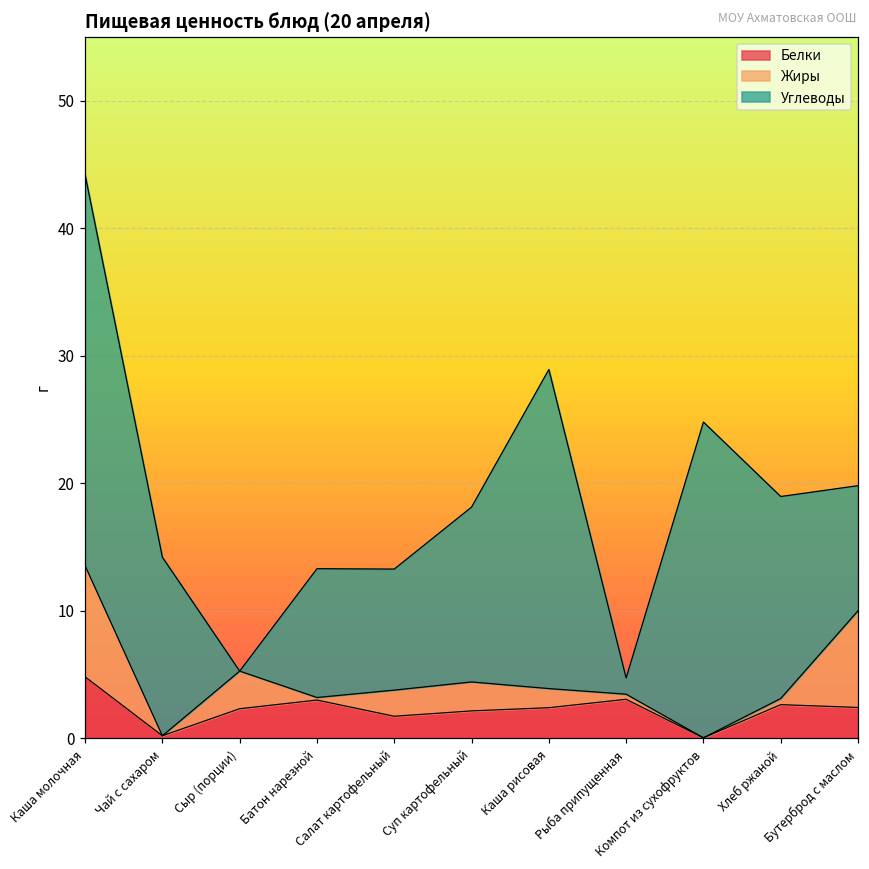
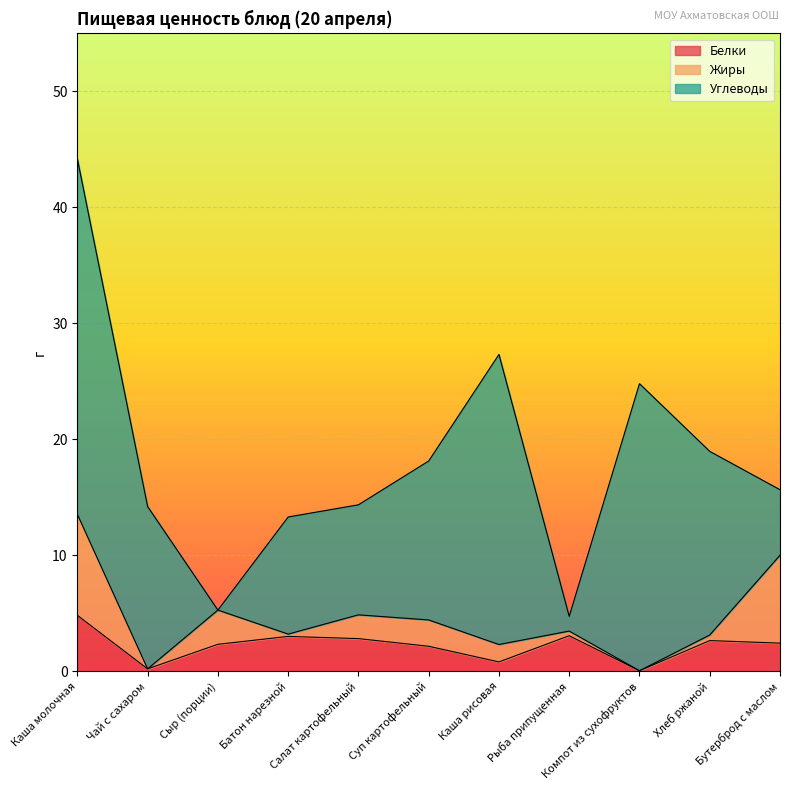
  {
    "Белки": {
      "Каша молочная": 4.8,
      "Сыр (порции)": 2.3,
-     "Салат картофельный": 1.7,
+     "Салат картофельный": 2.8,
      "Суп картофельный": 2.2,
-     "Каша рисовая": 2.4,
+     "Каша рисовая": 0.8,
      "Рыба припущенная": 3.1,
      "Хлеб ржаной": 2.6,
      "Бутерброд с маслом": 2.4
    },
    "Жиры": {
      "Каша молочная": 8.7,
      "Салат картофельный": 2.0,
      "Суп картофельный": 2.3,
      "Каша рисовая": 1.5,
      "Рыба припущенная": 0.4,
      "Хлеб ржаной": 0.5,
      "Бутерброд с маслом": 7.6
    },
    "Углеводы": {
      "Каша молочная": 30.7,
      "Чай с сахаром": 14.0,
      "Батон нарезной": 10.1,
      "Салат картофельный": 9.5,
      "Суп картофельный": 13.7,
      "Каша рисовая": 25.0,
      "Рыба припущенная": 1.3,
      "Компот из сухофруктов": 24.8,
      "Хлеб ржаной": 15.8,
-     "Бутерброд с маслом": 9.8
+     "Бутерброд с маслом": 5.7
    }
  }
